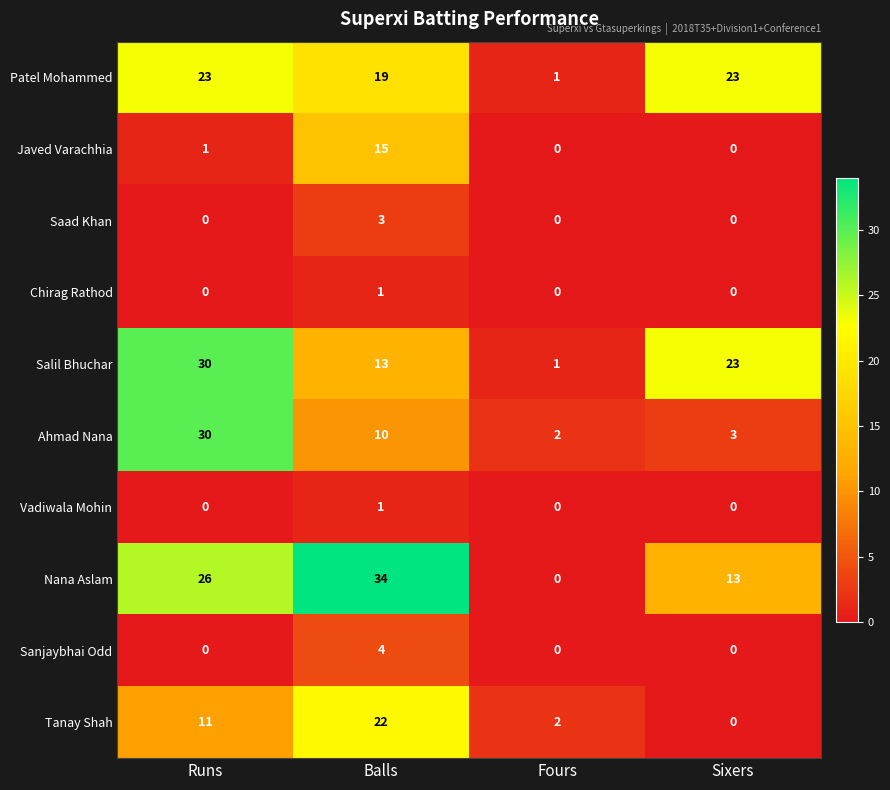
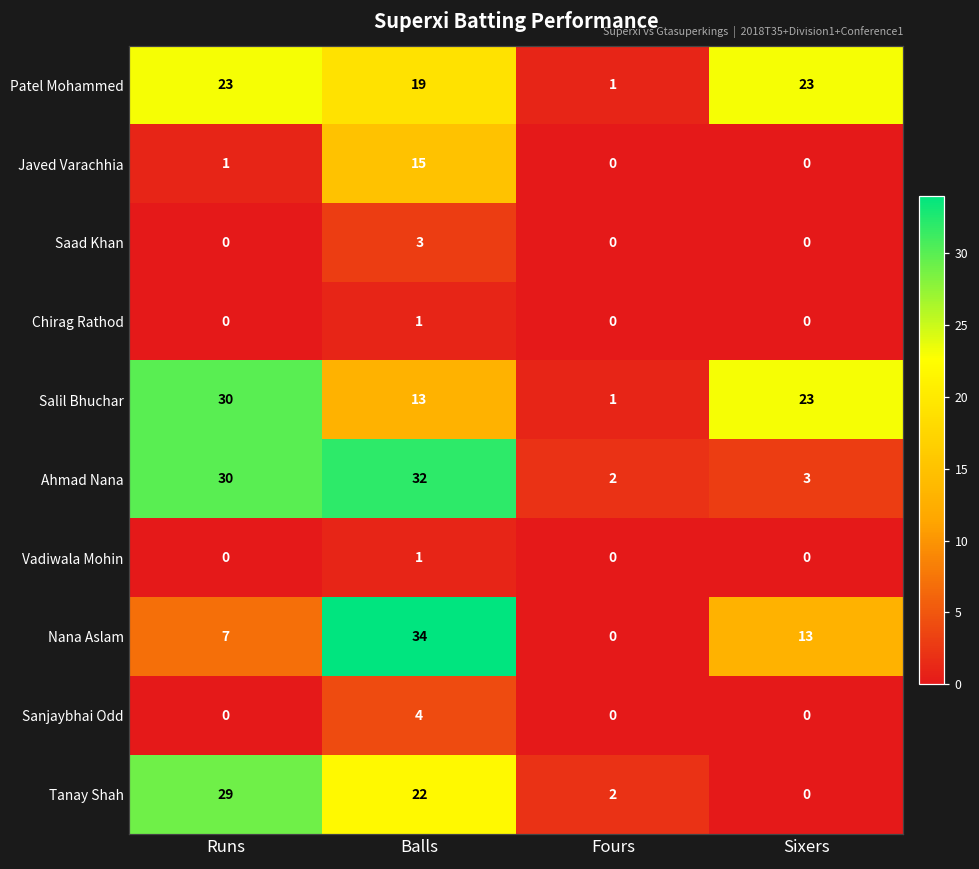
  {
    "Patel Mohammed": {
      "Runs": 23,
      "Balls": 19,
      "Fours": 1,
      "Sixers": 23
    },
    "Javed Varachhia": {
      "Runs": 1,
      "Balls": 15,
      "Fours": 0,
      "Sixers": 0
    },
    "Saad Khan": {
      "Runs": 0,
      "Balls": 3,
      "Fours": 0,
      "Sixers": 0
    },
    "Chirag Rathod": {
      "Runs": 0,
      "Balls": 1,
      "Fours": 0,
      "Sixers": 0
    },
    "Salil Bhuchar": {
      "Runs": 30,
      "Balls": 13,
      "Fours": 1,
      "Sixers": 23
    },
    "Ahmad Nana": {
      "Runs": 30,
-     "Balls": 10,
+     "Balls": 32,
      "Fours": 2,
      "Sixers": 3
    },
    "Vadiwala Mohin": {
      "Runs": 0,
      "Balls": 1,
      "Fours": 0,
      "Sixers": 0
    },
    "Nana Aslam": {
-     "Runs": 26,
+     "Runs": 7,
      "Balls": 34,
      "Fours": 0,
      "Sixers": 13
    },
    "Sanjaybhai Odd": {
      "Runs": 0,
      "Balls": 4,
      "Fours": 0,
      "Sixers": 0
    },
    "Tanay Shah": {
-     "Runs": 11,
+     "Runs": 29,
      "Balls": 22,
      "Fours": 2,
      "Sixers": 0
    }
  }
